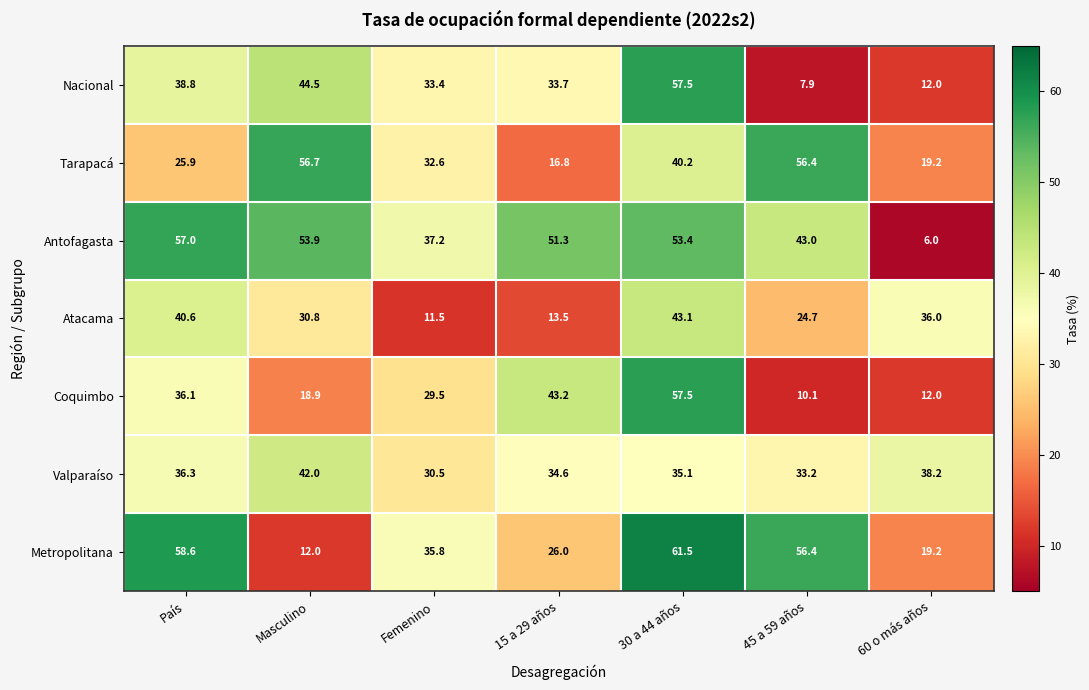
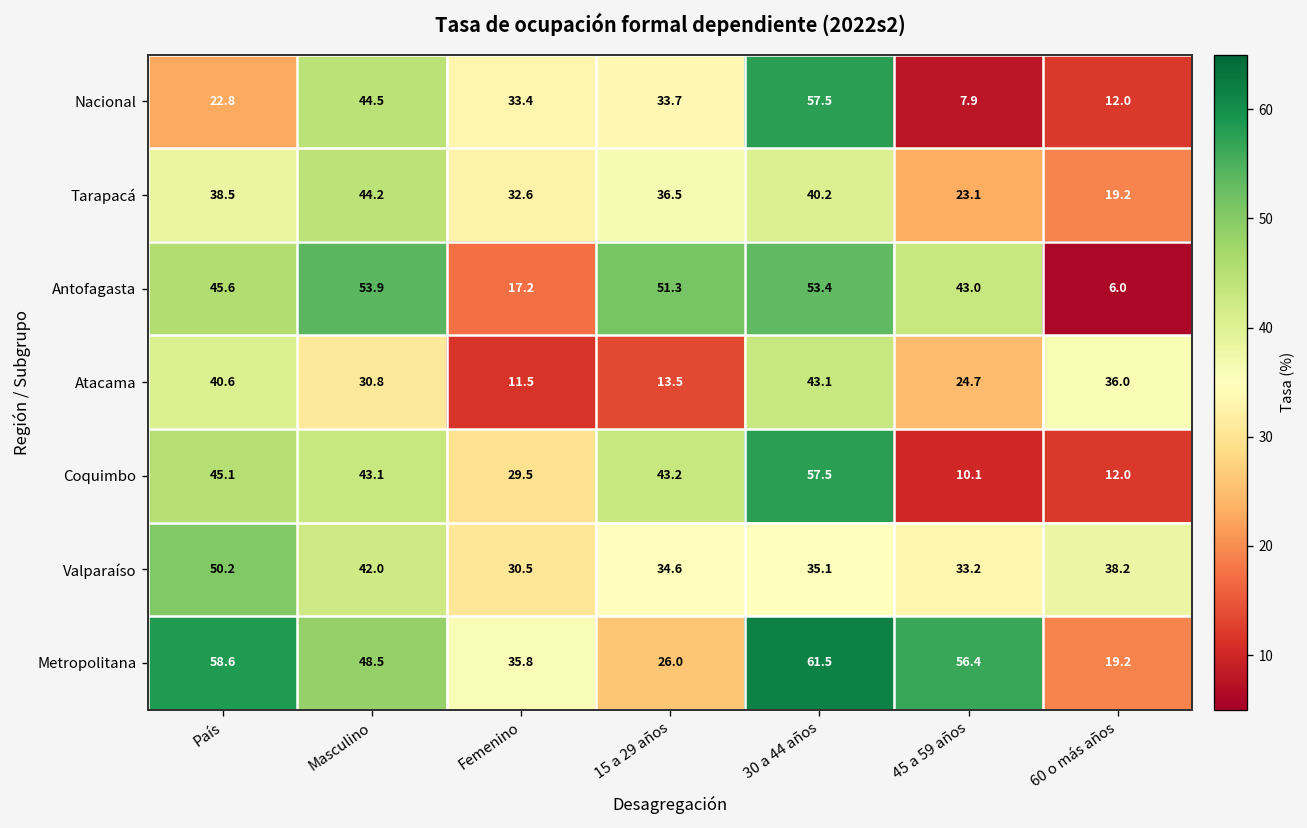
  {
    "Nacional": {
-     "País": 38.8,
+     "País": 22.8,
      "Masculino": 44.5,
      "Femenino": 33.4,
      "15 a 29 años": 33.7,
      "30 a 44 años": 57.5,
      "45 a 59 años": 7.9,
      "60 o más años": 12.0
    },
    "Tarapacá": {
-     "País": 25.9,
-     "Masculino": 56.7,
+     "País": 38.5,
+     "Masculino": 44.2,
      "Femenino": 32.6,
-     "15 a 29 años": 16.8,
+     "15 a 29 años": 36.5,
      "30 a 44 años": 40.2,
-     "45 a 59 años": 56.4,
+     "45 a 59 años": 23.1,
      "60 o más años": 19.2
    },
    "Antofagasta": {
-     "País": 57.0,
+     "País": 45.6,
      "Masculino": 53.9,
-     "Femenino": 37.2,
+     "Femenino": 17.2,
      "15 a 29 años": 51.3,
      "30 a 44 años": 53.4,
      "45 a 59 años": 43.0,
      "60 o más años": 6.0
    },
    "Atacama": {
      "País": 40.6,
      "Masculino": 30.8,
      "Femenino": 11.5,
      "15 a 29 años": 13.5,
      "30 a 44 años": 43.1,
      "45 a 59 años": 24.7,
      "60 o más años": 36.0
    },
    "Coquimbo": {
-     "País": 36.1,
-     "Masculino": 18.9,
+     "País": 45.1,
+     "Masculino": 43.1,
      "Femenino": 29.5,
      "15 a 29 años": 43.2,
      "30 a 44 años": 57.5,
      "45 a 59 años": 10.1,
      "60 o más años": 12.0
    },
    "Valparaíso": {
-     "País": 36.3,
+     "País": 50.2,
      "Masculino": 42.0,
      "Femenino": 30.5,
      "15 a 29 años": 34.6,
      "30 a 44 años": 35.1,
      "45 a 59 años": 33.2,
      "60 o más años": 38.2
    },
    "Metropolitana": {
      "País": 58.6,
-     "Masculino": 12.0,
+     "Masculino": 48.5,
      "Femenino": 35.8,
      "15 a 29 años": 26.0,
      "30 a 44 años": 61.5,
      "45 a 59 años": 56.4,
      "60 o más años": 19.2
    }
  }
